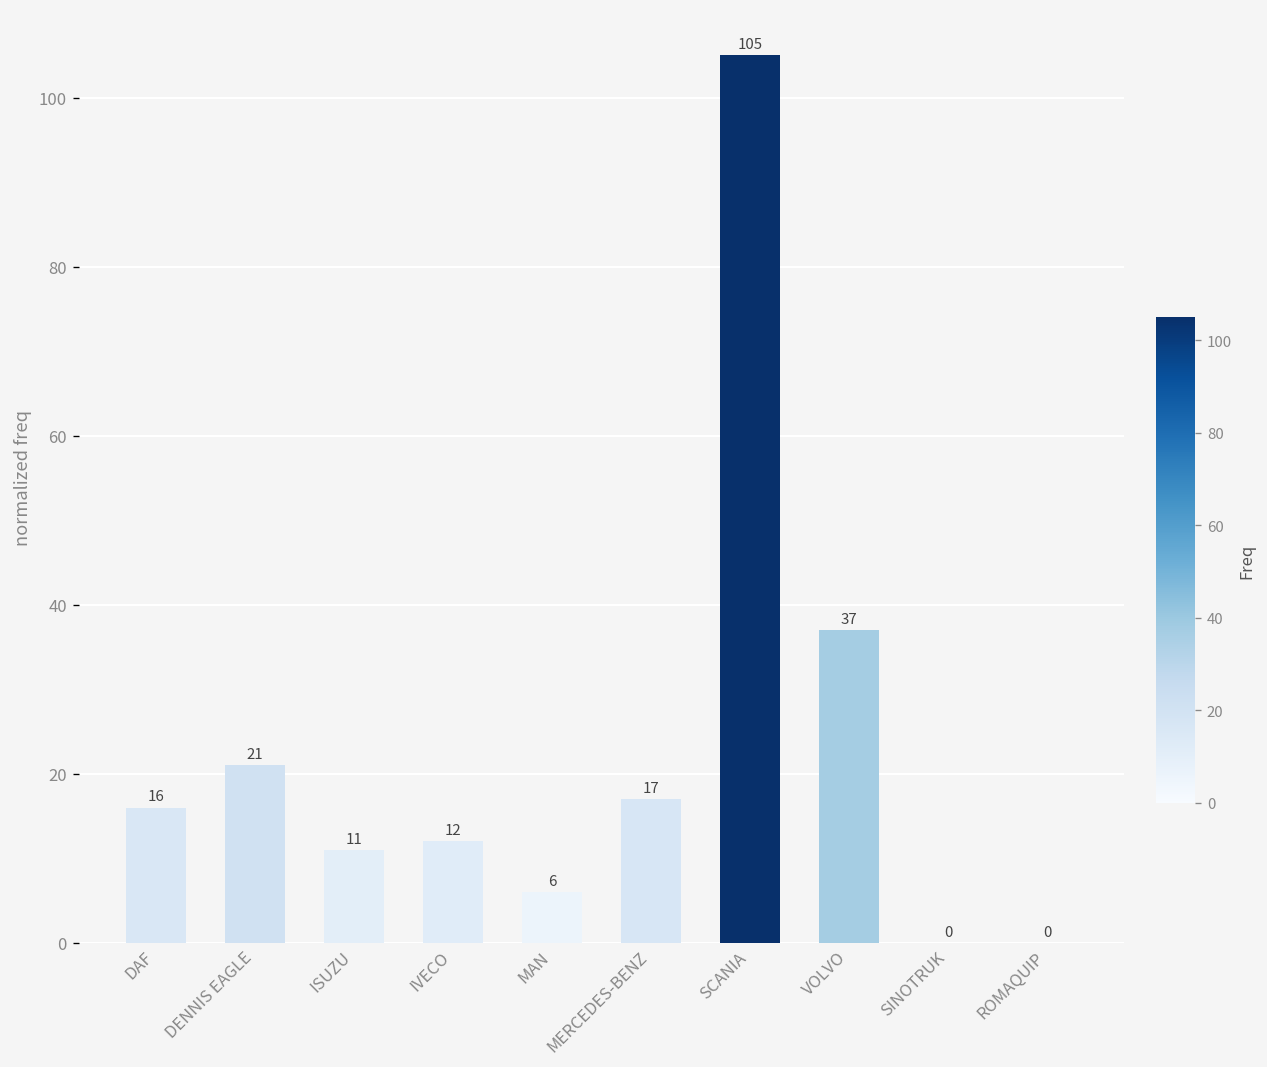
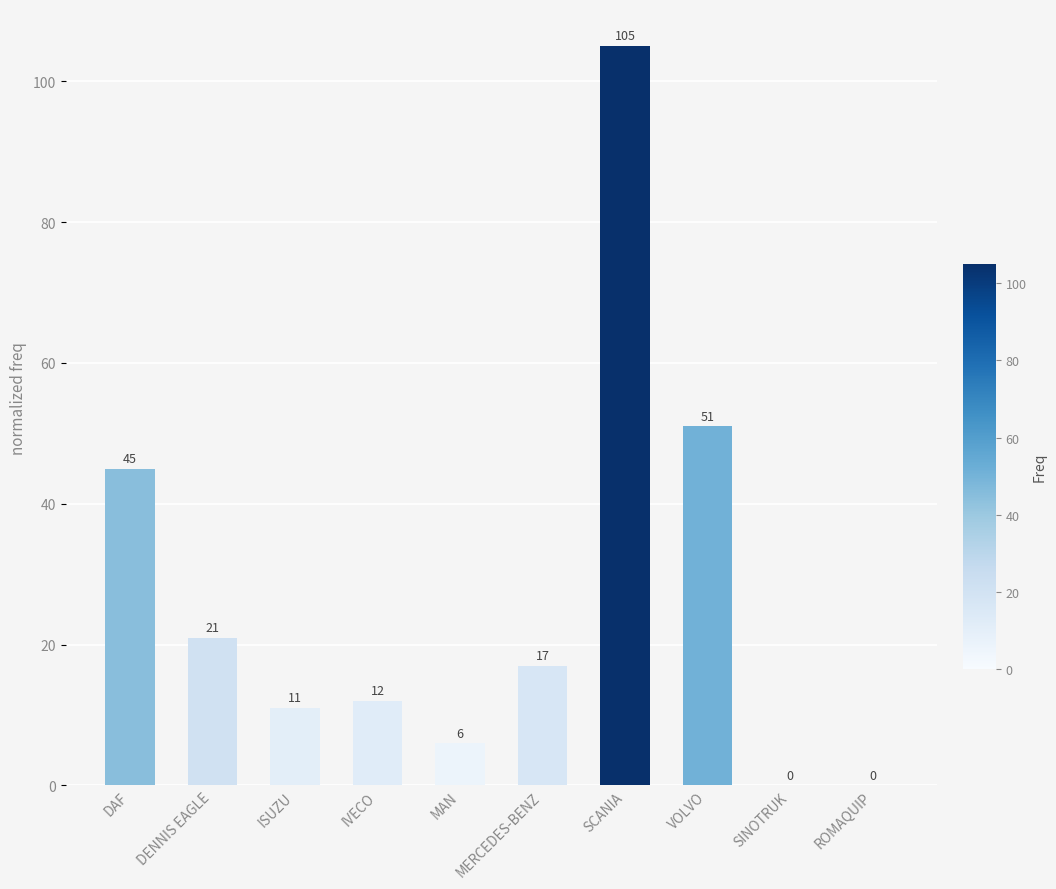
  {
-   "DAF": 16,
+   "DAF": 45,
    "DENNIS EAGLE": 21,
    "ISUZU": 11,
    "IVECO": 12,
    "MAN": 6,
    "MERCEDES-BENZ": 17,
    "SCANIA": 105,
-   "VOLVO": 37,
+   "VOLVO": 51,
    "SINOTRUK": 0,
    "ROMAQUIP": 0
  }
